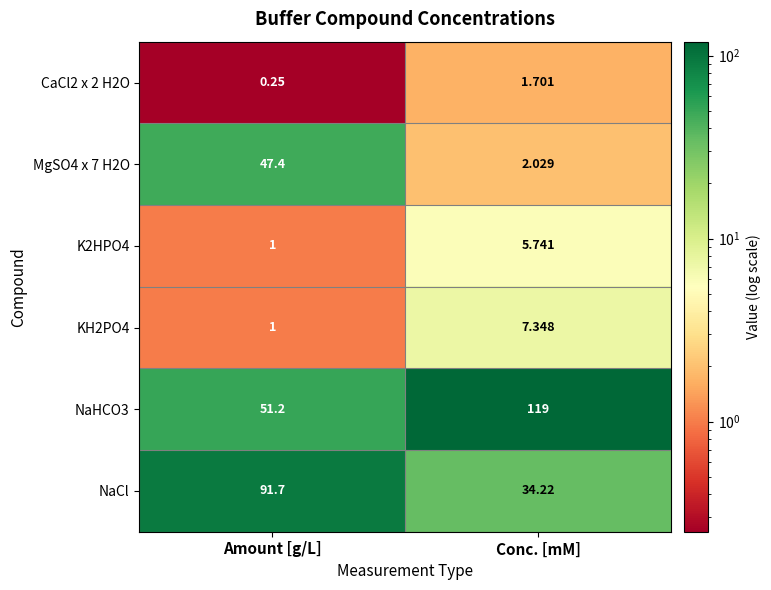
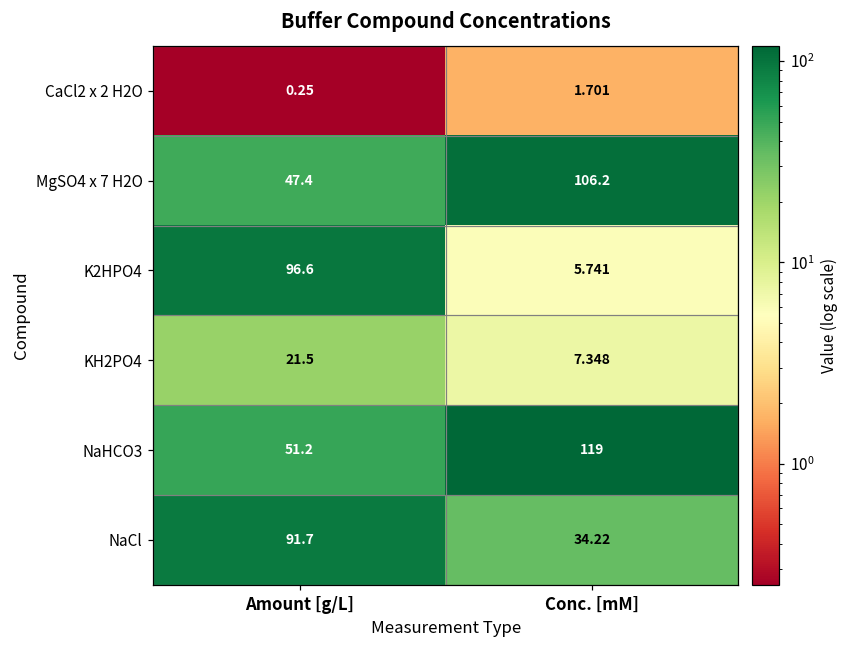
  {
    "CaCl2 x 2 H2O": {
      "Amount [g/L]": 0.25,
      "Conc. [mM]": 1.701
    },
    "MgSO4 x 7 H2O": {
      "Amount [g/L]": 47.4,
-     "Conc. [mM]": 2.029
+     "Conc. [mM]": 106.2
    },
    "K2HPO4": {
-     "Amount [g/L]": 1,
+     "Amount [g/L]": 96.6,
      "Conc. [mM]": 5.741
    },
    "KH2PO4": {
-     "Amount [g/L]": 1,
+     "Amount [g/L]": 21.5,
      "Conc. [mM]": 7.348
    },
    "NaHCO3": {
      "Amount [g/L]": 51.2,
      "Conc. [mM]": 119
    },
    "NaCl": {
      "Amount [g/L]": 91.7,
      "Conc. [mM]": 34.22
    }
  }
